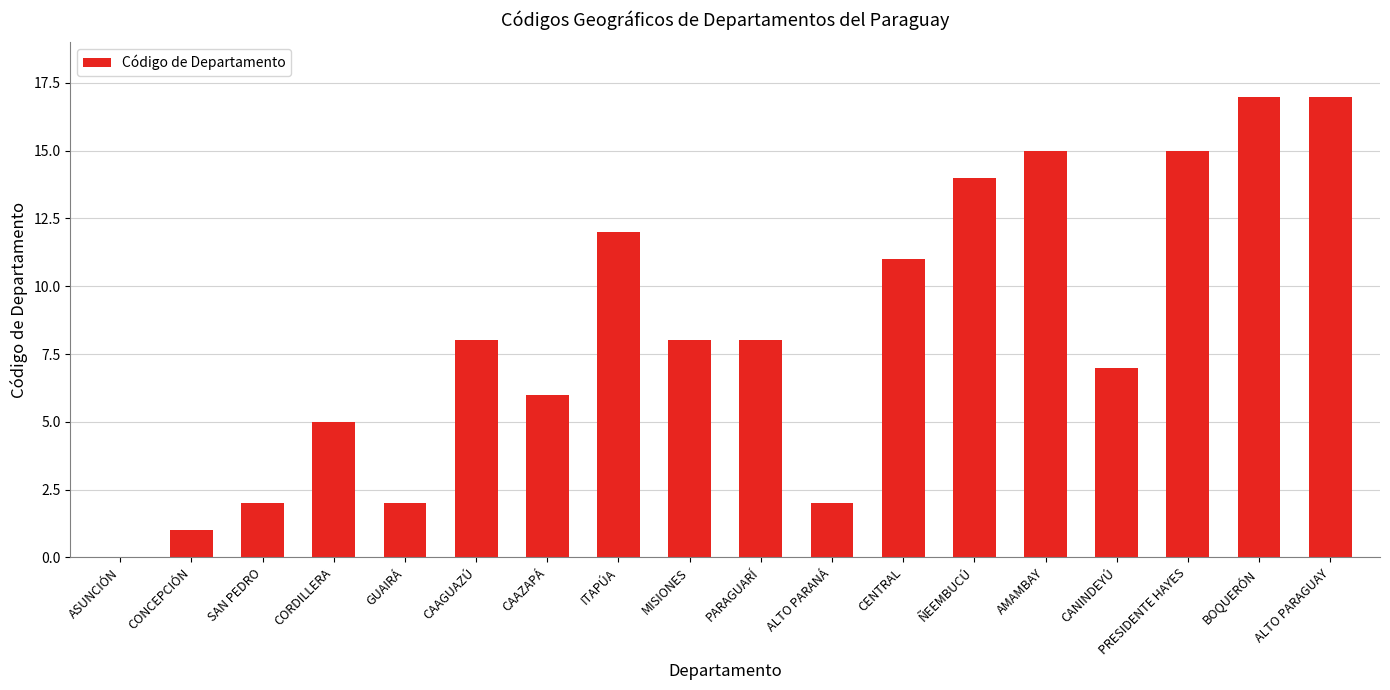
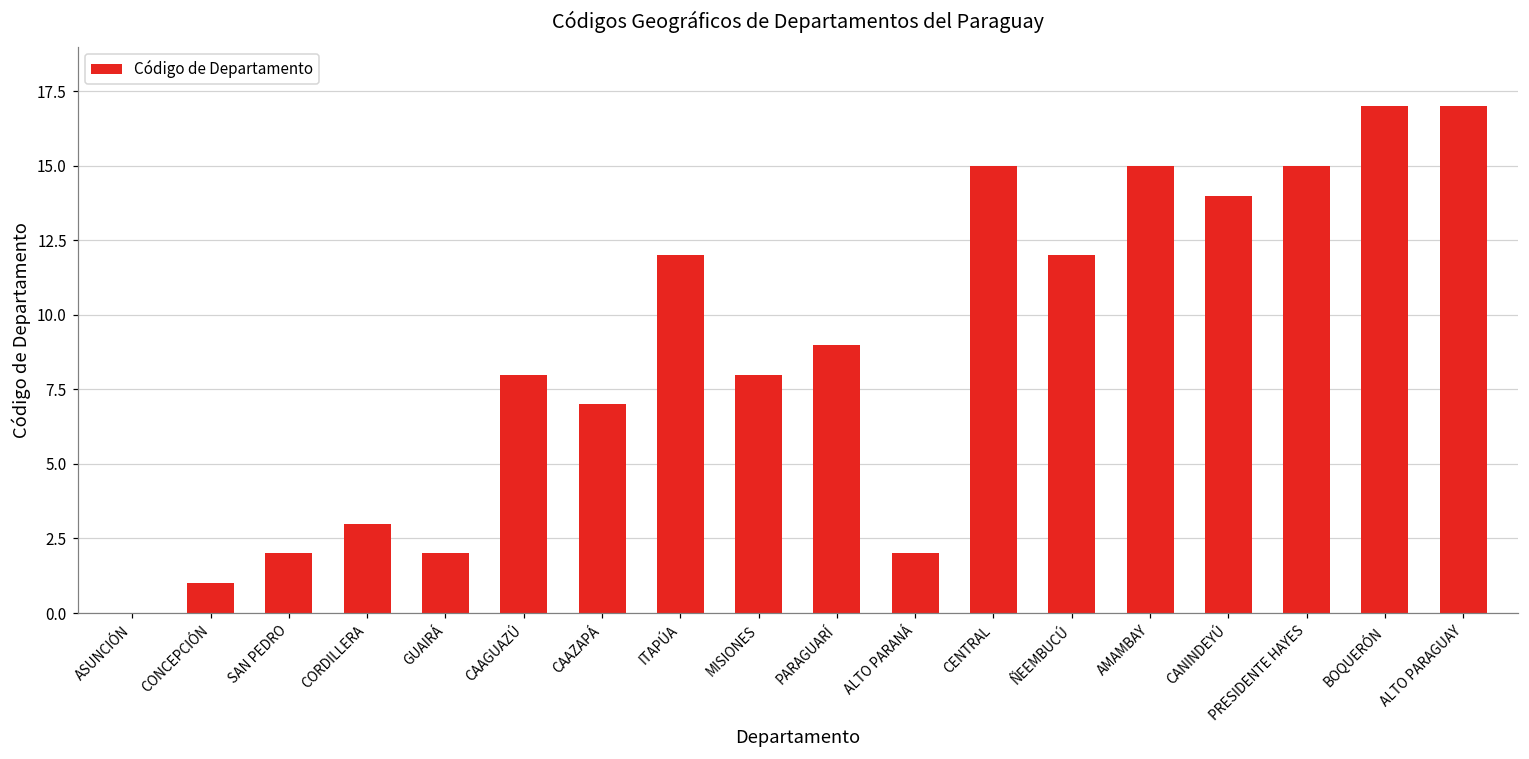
  {
    "ASUNCIÓN": 0,
    "CONCEPCIÓN": 1,
    "SAN PEDRO": 2,
-   "CORDILLERA": 5,
+   "CORDILLERA": 3,
    "GUAIRÁ": 2,
    "CAAGUAZÚ": 8,
-   "CAAZAPÁ": 6,
+   "CAAZAPÁ": 7,
    "ITAPÚA": 12,
    "MISIONES": 8,
-   "PARAGUARÍ": 8,
+   "PARAGUARÍ": 9,
    "ALTO PARANÁ": 2,
-   "CENTRAL": 11,
-   "ÑEEMBUCÚ": 14,
+   "CENTRAL": 15,
+   "ÑEEMBUCÚ": 12,
    "AMAMBAY": 15,
-   "CANINDEYÚ": 7,
+   "CANINDEYÚ": 14,
    "PRESIDENTE HAYES": 15,
    "BOQUERÓN": 17,
    "ALTO PARAGUAY": 17
  }
